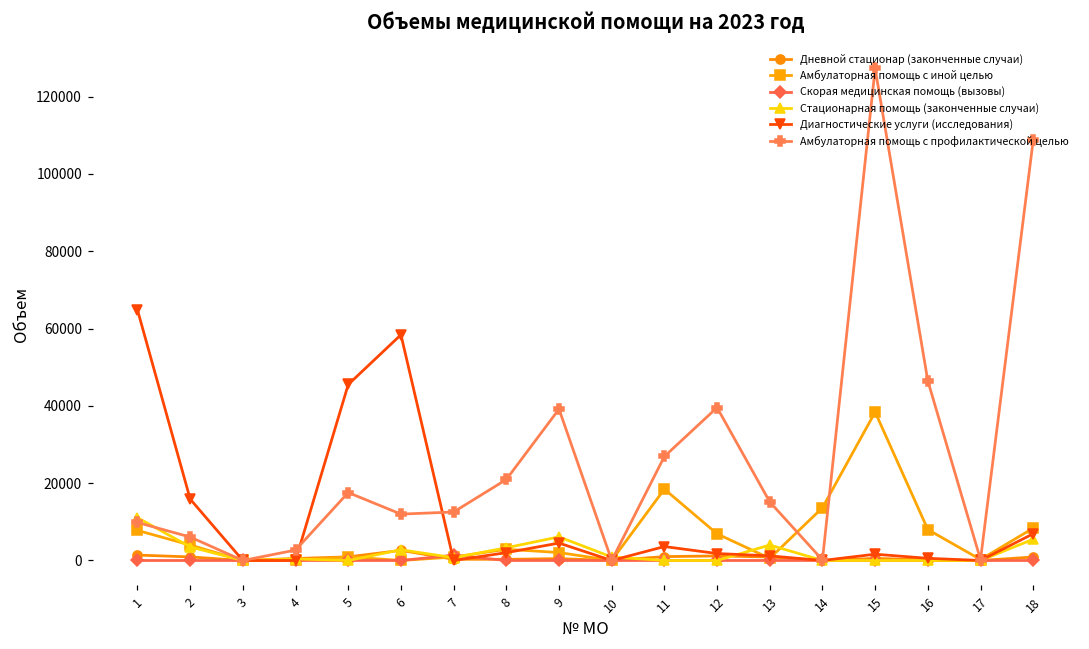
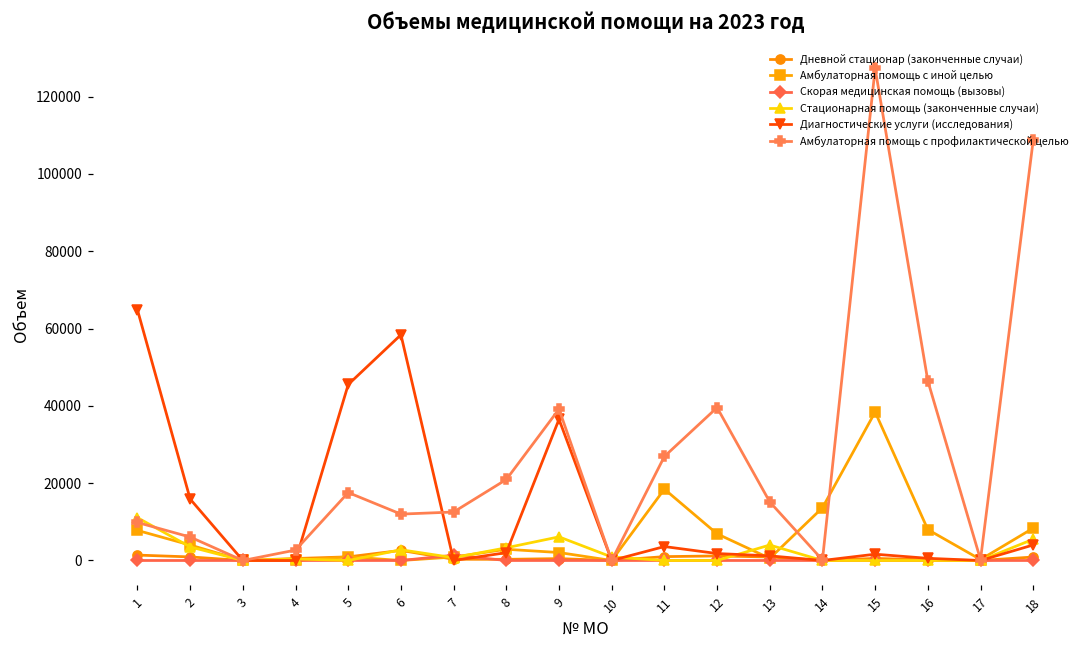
  {
    "Диагностические услуги (исследования)": {
      "1": 65000,
      "2": 16000,
      "5": 46000,
      "6": 58000,
      "8": 2000,
-     "9": 5000,
+     "9": 37000,
      "11": 4000,
      "15": 2000,
-     "18": 7000
+     "18": 4000
    }
  }
